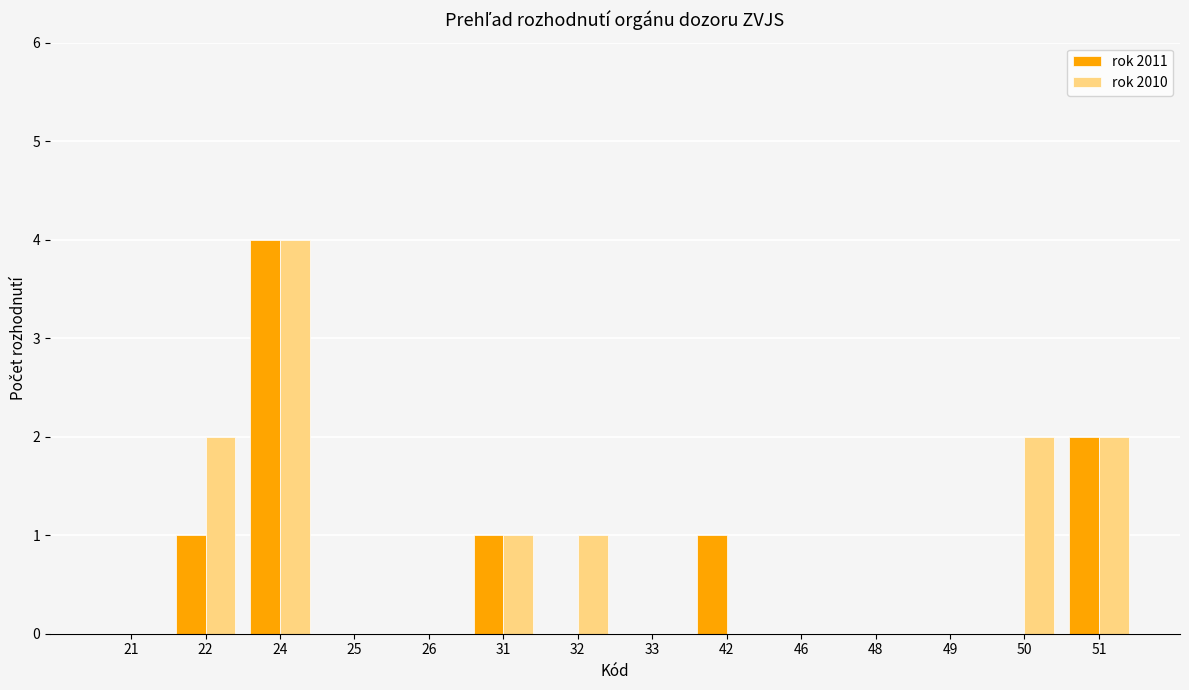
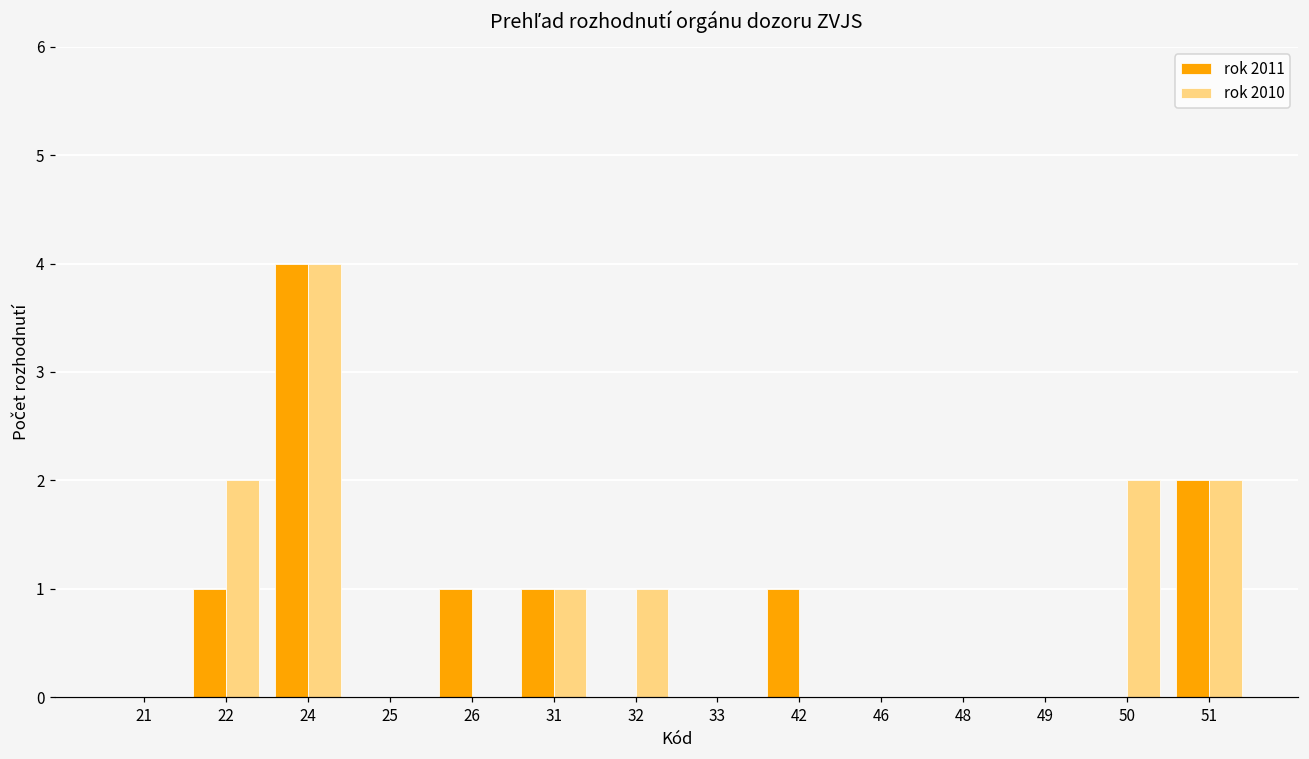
  {
    "rok 2011": {
      "21": 0,
      "22": 1,
      "24": 4,
      "25": 0,
-     "26": 0,
+     "26": 1,
      "31": 1,
      "32": 0,
      "33": 0,
      "42": 1,
      "46": 0,
      "48": 0,
      "49": 0,
      "50": 0,
      "51": 2
    },
    "rok 2010": {
      "21": 0,
      "22": 2,
      "24": 4,
      "25": 0,
      "26": 0,
      "31": 1,
      "32": 1,
      "33": 0,
      "42": 0,
      "46": 0,
      "48": 0,
      "49": 0,
      "50": 2,
      "51": 2
    }
  }
